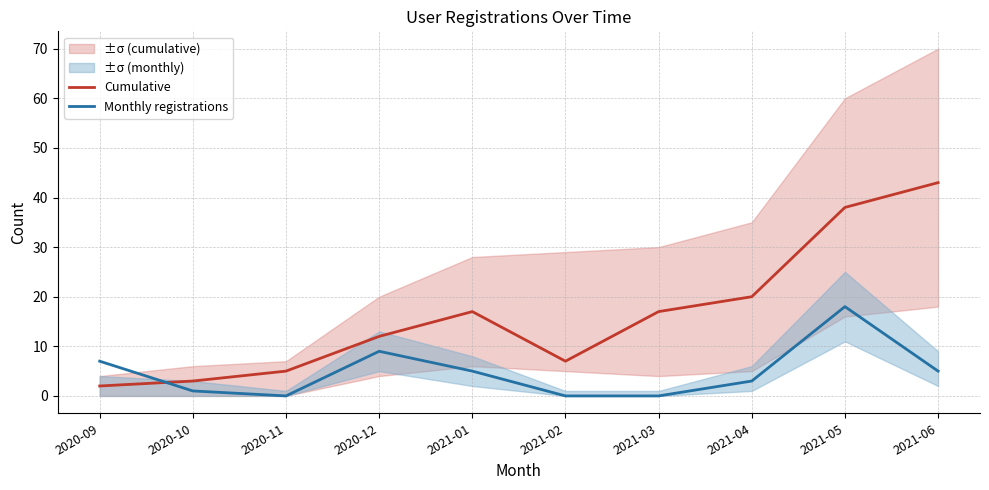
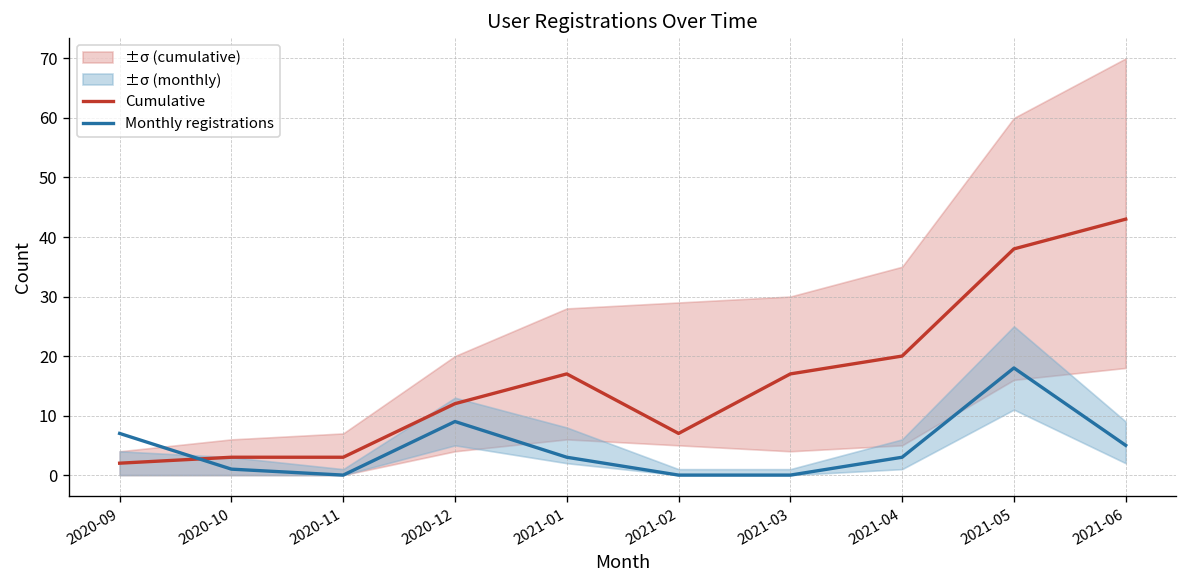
  {
    "Cumulative": {
      "2020-09": 2,
-     "2020-11": 5,
+     "2020-11": 3,
      "2020-12": 12,
      "2021-01": 17,
      "2021-02": 7,
      "2021-03": 17,
      "2021-04": 20,
      "2021-05": 38,
      "2021-06": 43
    },
    "Monthly registrations": {
      "2020-09": 7,
      "2020-10": 1,
      "2020-11": 0,
      "2020-12": 9,
-     "2021-01": 5,
+     "2021-01": 3,
      "2021-02": 0,
      "2021-03": 0,
      "2021-04": 3,
      "2021-05": 18,
      "2021-06": 5
    }
  }
